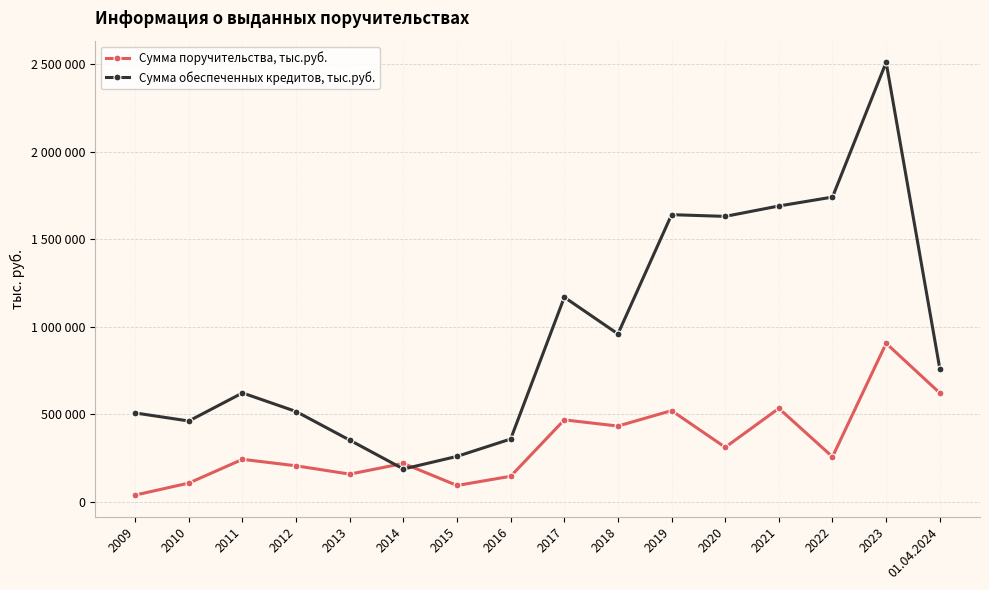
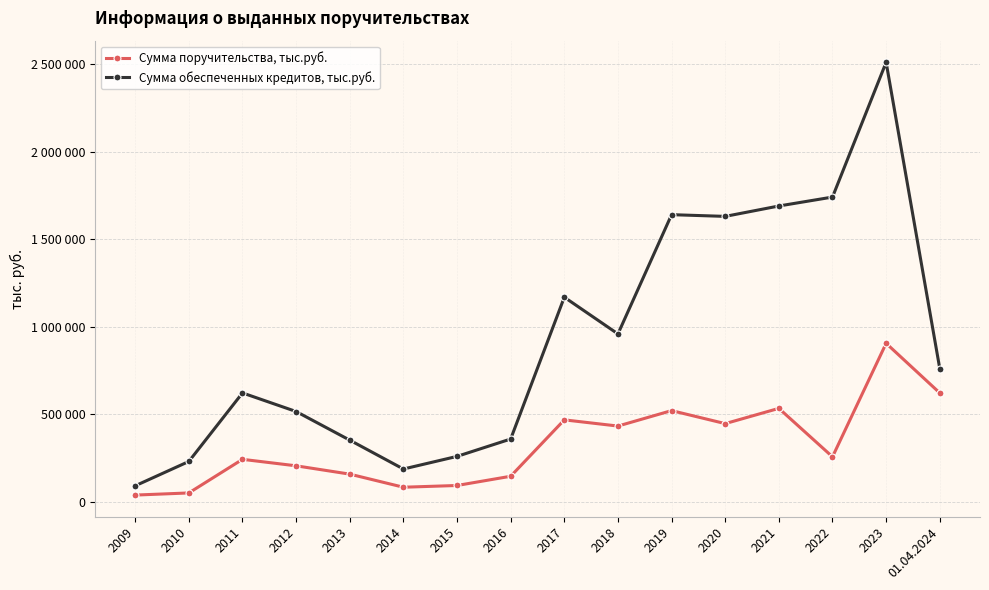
  {
    "Сумма поручительства, тыс.руб.": {
      "2009": 40000,
-     "2010": 110000,
+     "2010": 50000,
      "2011": 240000,
      "2012": 210000,
      "2013": 160000,
-     "2014": 220000,
+     "2014": 80000,
      "2015": 90000,
      "2016": 150000,
      "2017": 470000,
      "2018": 430000,
      "2019": 520000,
-     "2020": 310000,
+     "2020": 450000,
      "2021": 530000,
      "2022": 260000,
      "2023": 910000,
      "01.04.2024": 620000
    },
    "Сумма обеспеченных кредитов, тыс.руб.": {
-     "2009": 510000,
-     "2010": 460000,
+     "2009": 90000,
+     "2010": 230000,
      "2011": 620000,
      "2012": 520000,
      "2013": 350000,
      "2014": 190000,
      "2015": 260000,
      "2016": 360000,
      "2017": 1170000,
      "2018": 960000,
      "2019": 1640000,
      "2020": 1630000,
      "2021": 1690000,
      "2022": 1740000,
      "2023": 2510000,
      "01.04.2024": 760000
    }
  }
